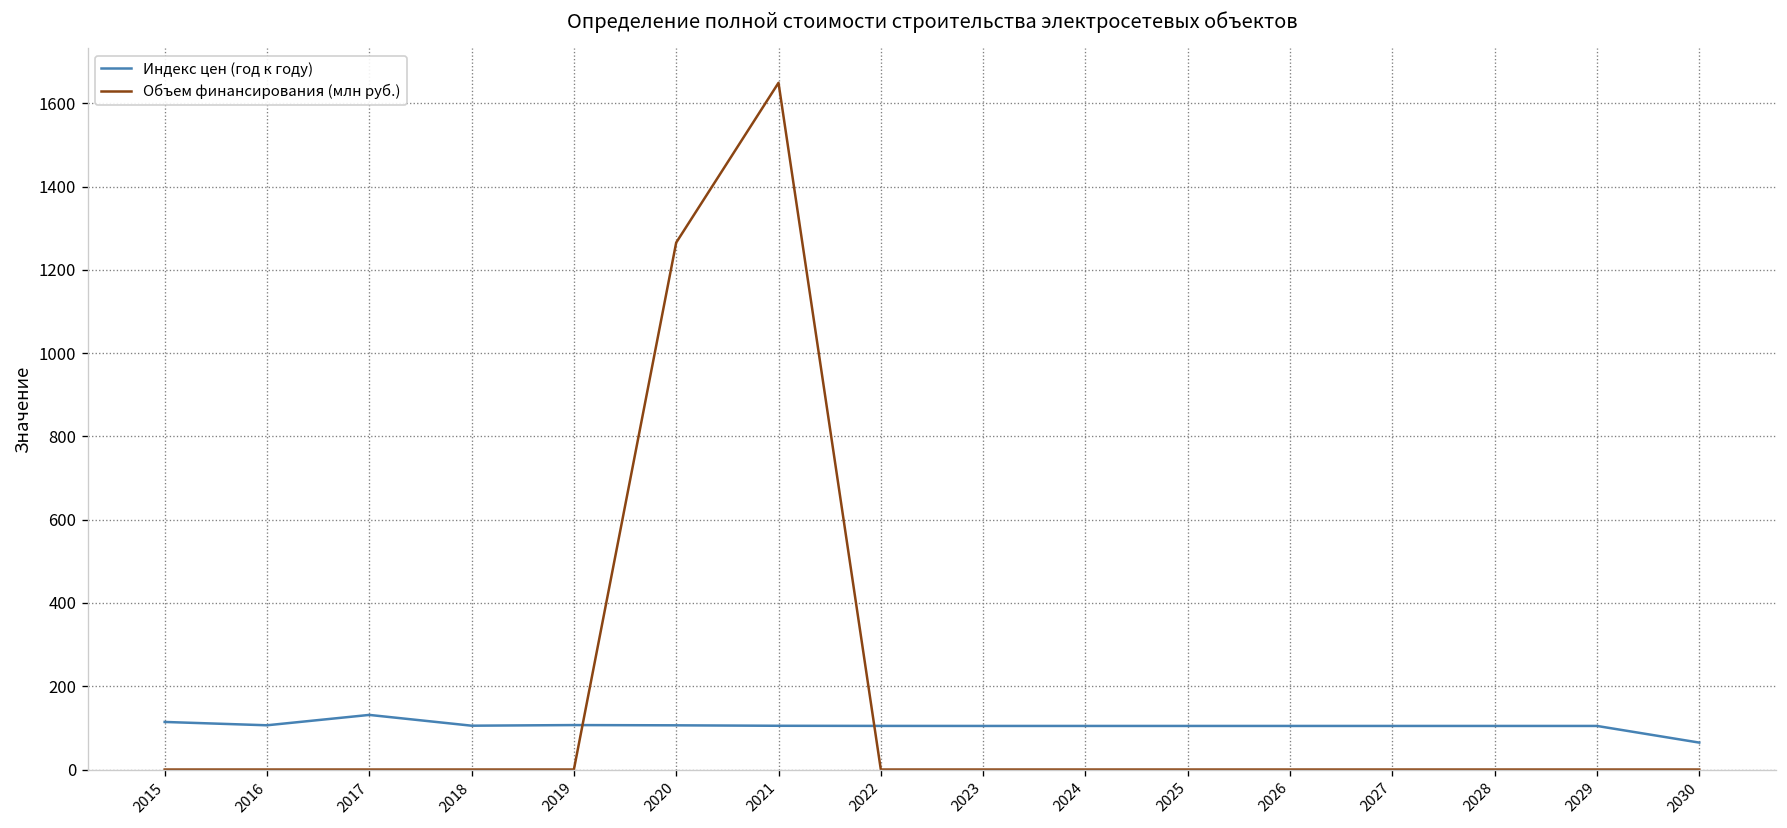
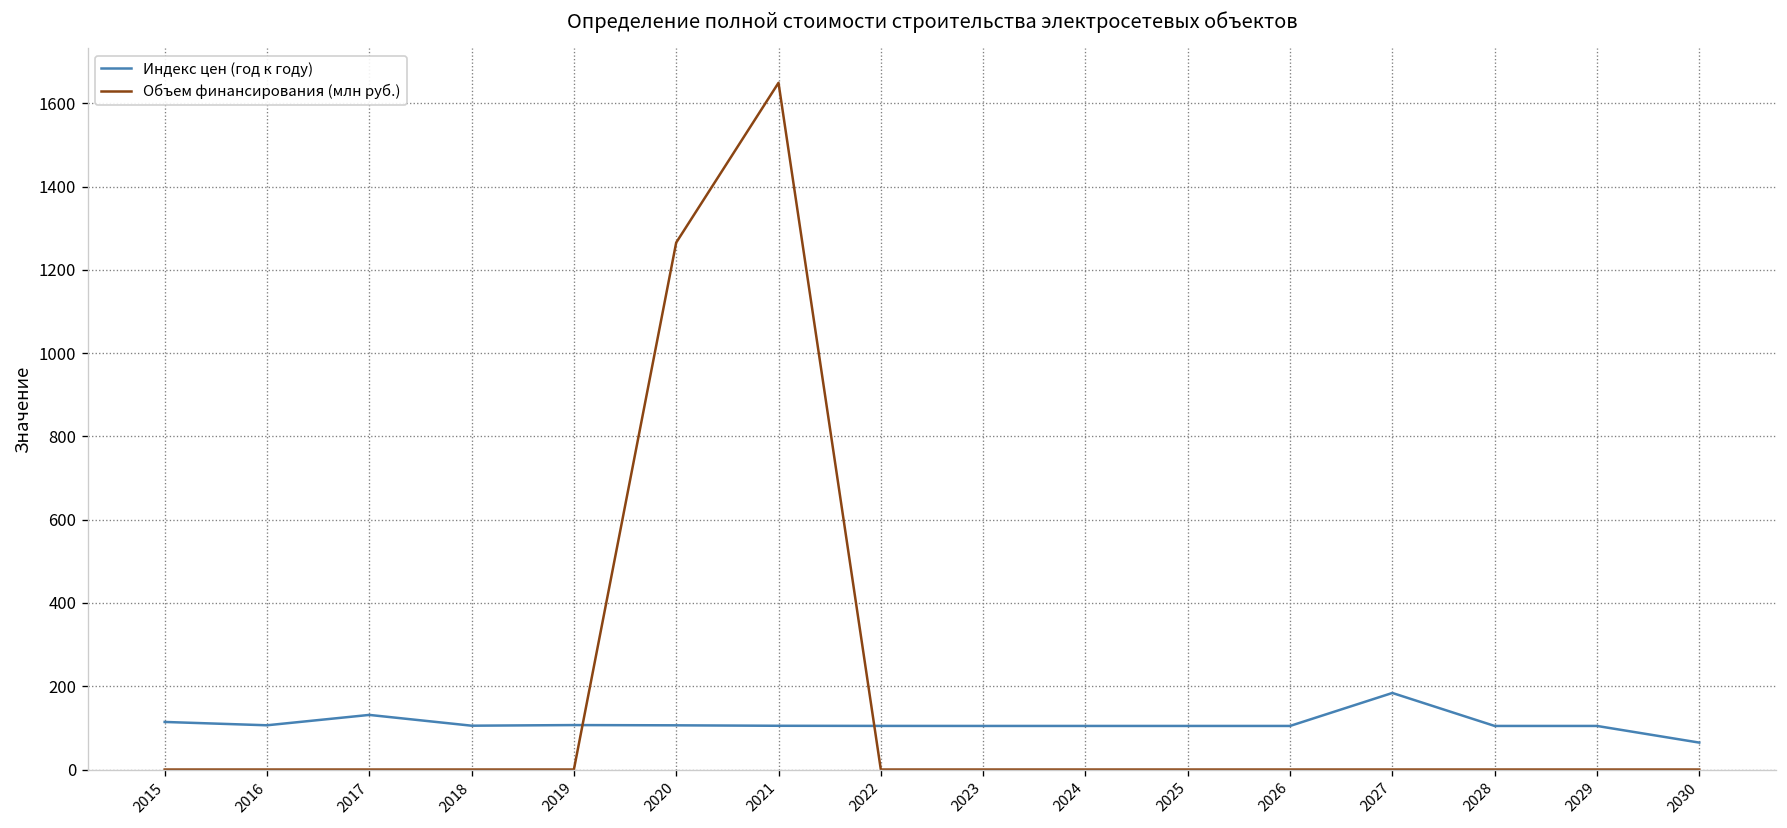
  {
    "Индекс цен (год к году)": {
      "2015": 110,
      "2016": 110,
      "2017": 130,
      "2018": 110,
      "2019": 110,
      "2020": 110,
      "2021": 110,
      "2022": 100,
      "2023": 100,
      "2024": 100,
      "2025": 100,
      "2026": 100,
-     "2027": 100,
+     "2027": 180,
      "2028": 100,
      "2029": 100,
      "2030": 60
    },
    "Объем финансирования (млн руб.)": {
      "2015": 0,
      "2016": 0,
      "2017": 0,
      "2018": 0,
      "2019": 0,
      "2020": 1270,
      "2021": 1650,
      "2022": 0,
      "2023": 0,
      "2024": 0,
      "2025": 0,
      "2026": 0,
      "2027": 0,
      "2028": 0,
      "2029": 0,
      "2030": 0
    }
  }
